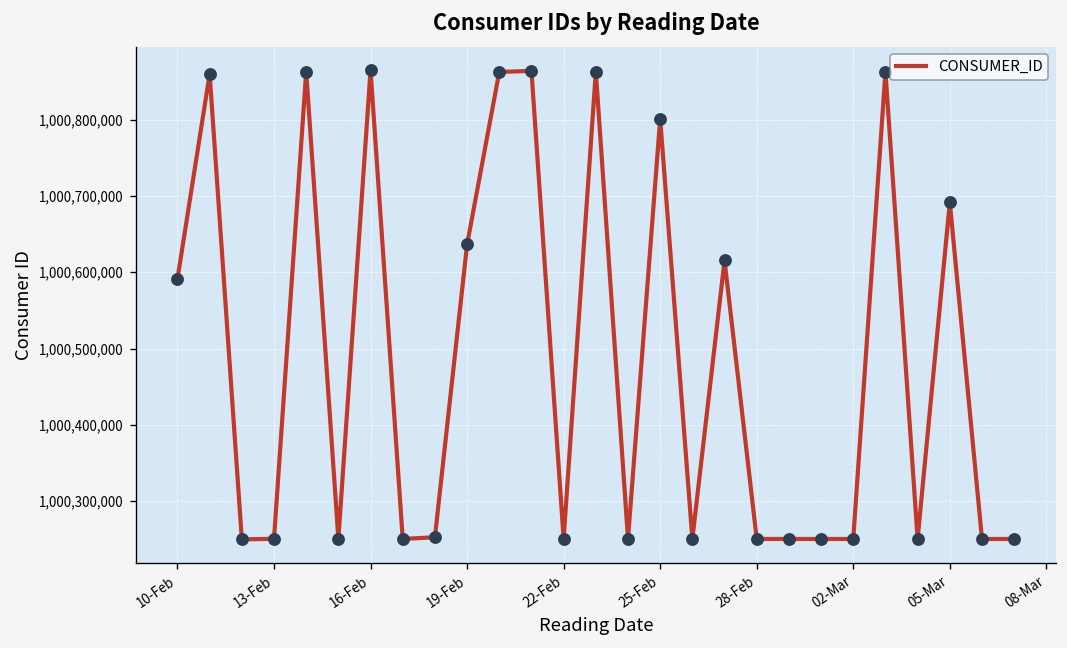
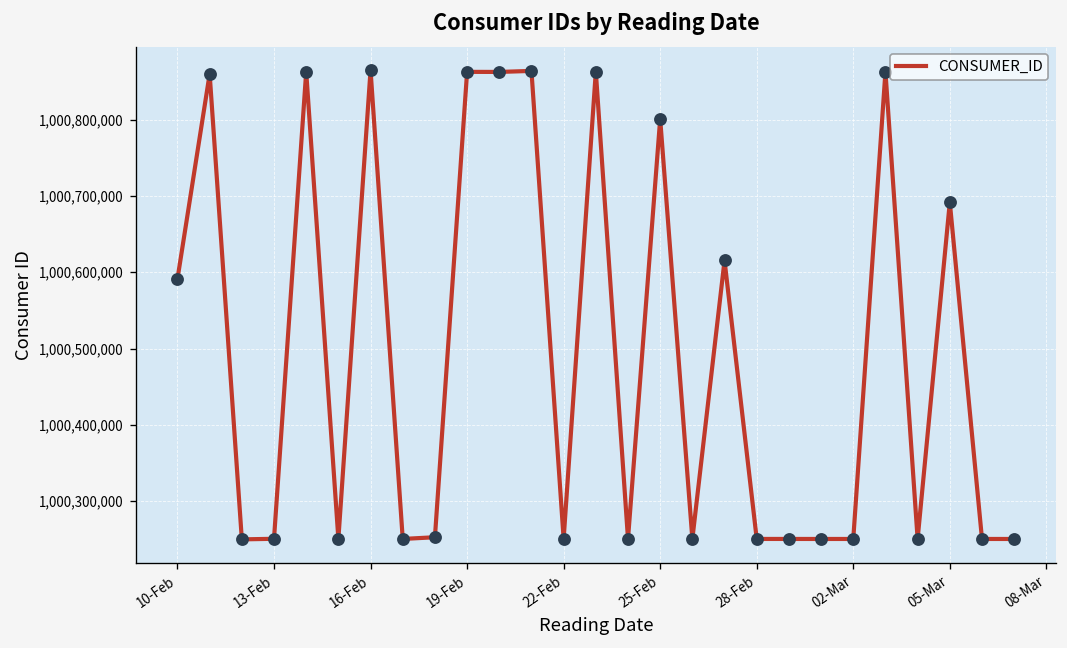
  {
    "10-Feb": "1,000,590,000",
    "13-Feb": "1,000,250,000",
    "16-Feb": "1,000,870,000",
-   "19-Feb": "1,000,640,000",
+   "19-Feb": "1,000,860,000",
    "22-Feb": "1,000,250,000",
    "25-Feb": "1,000,800,000",
    "28-Feb": "1,000,250,000",
    "02-Mar": "1,000,250,000",
    "05-Mar": "1,000,690,000"
  }
